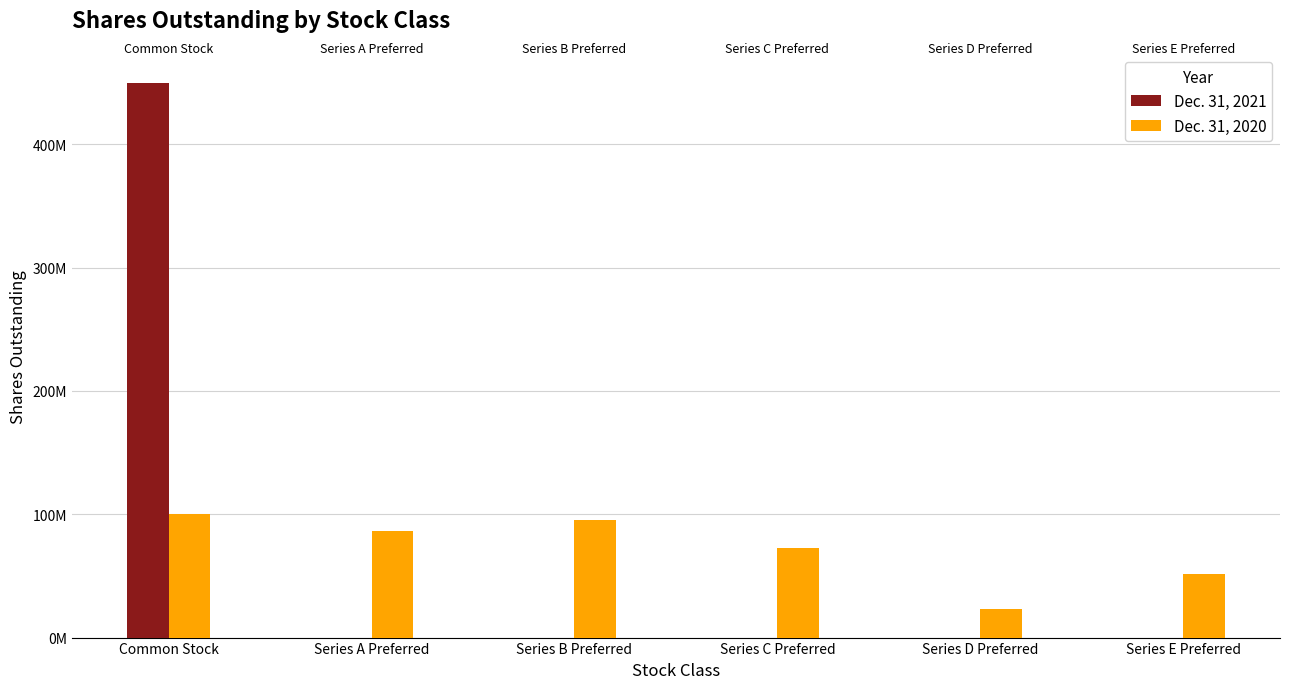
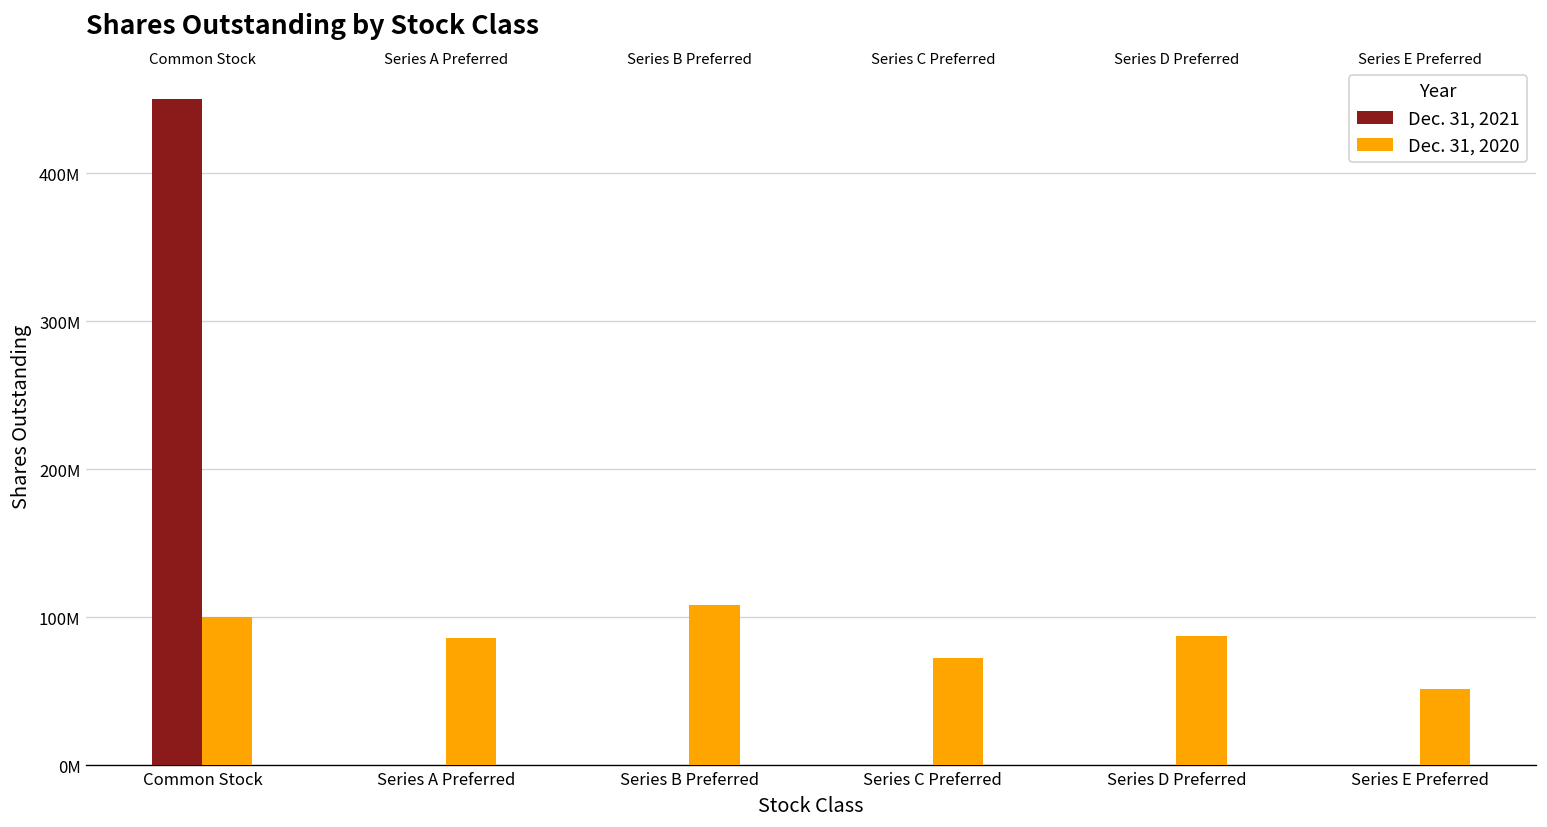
  {
    "Dec. 31, 2021": {
      "Common Stock": 450000000,
      "Series A Preferred": 0,
      "Series B Preferred": 0,
      "Series C Preferred": 0,
      "Series D Preferred": 0,
      "Series E Preferred": 0
    },
    "Dec. 31, 2020": {
      "Common Stock": 100000000,
      "Series A Preferred": 86000000,
-     "Series B Preferred": 95000000,
+     "Series B Preferred": 108000000,
      "Series C Preferred": 73000000,
-     "Series D Preferred": 23000000,
+     "Series D Preferred": 87000000,
      "Series E Preferred": 52000000
    }
  }
